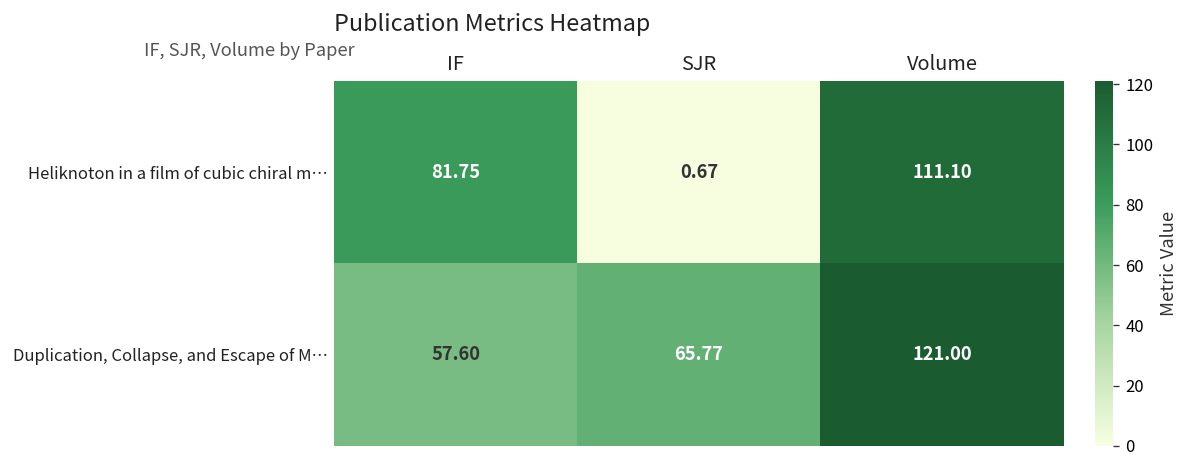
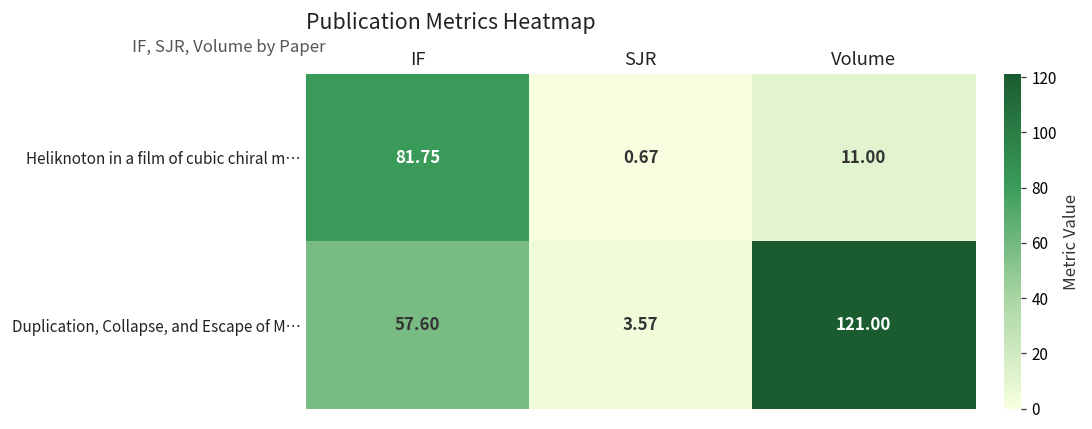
  {
    "Heliknoton in a film of cubic chiral m…": {
      "IF": 81.75,
      "SJR": 0.67,
-     "Volume": 111.10
+     "Volume": 11.00
    },
    "Duplication, Collapse, and Escape of M…": {
      "IF": 57.60,
-     "SJR": 65.77,
+     "SJR": 3.57,
      "Volume": 121.00
    }
  }
